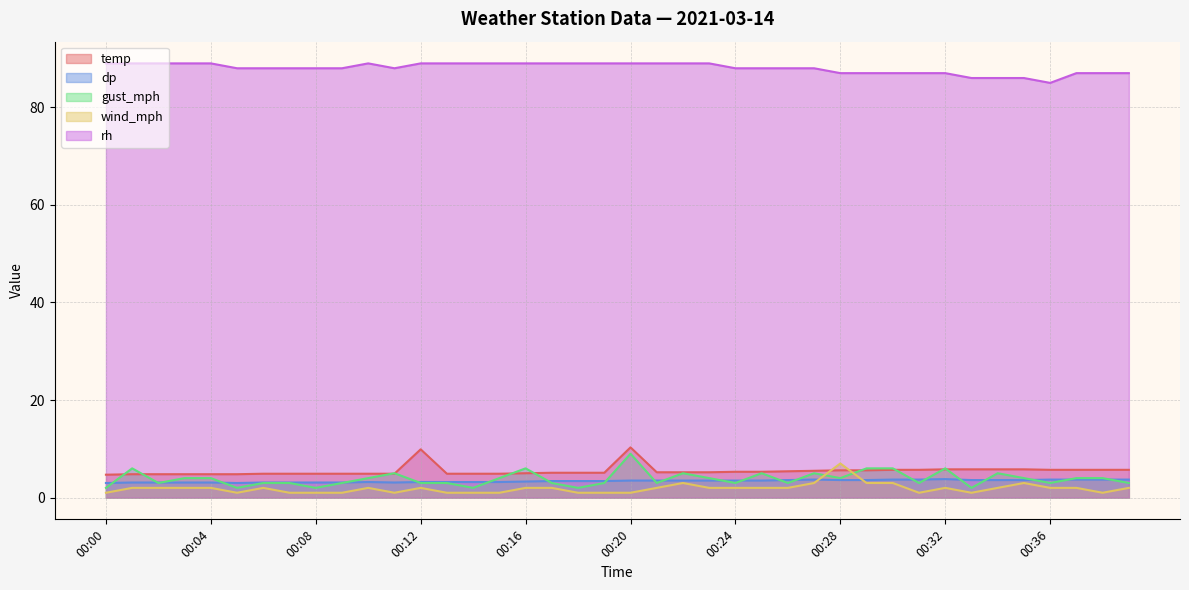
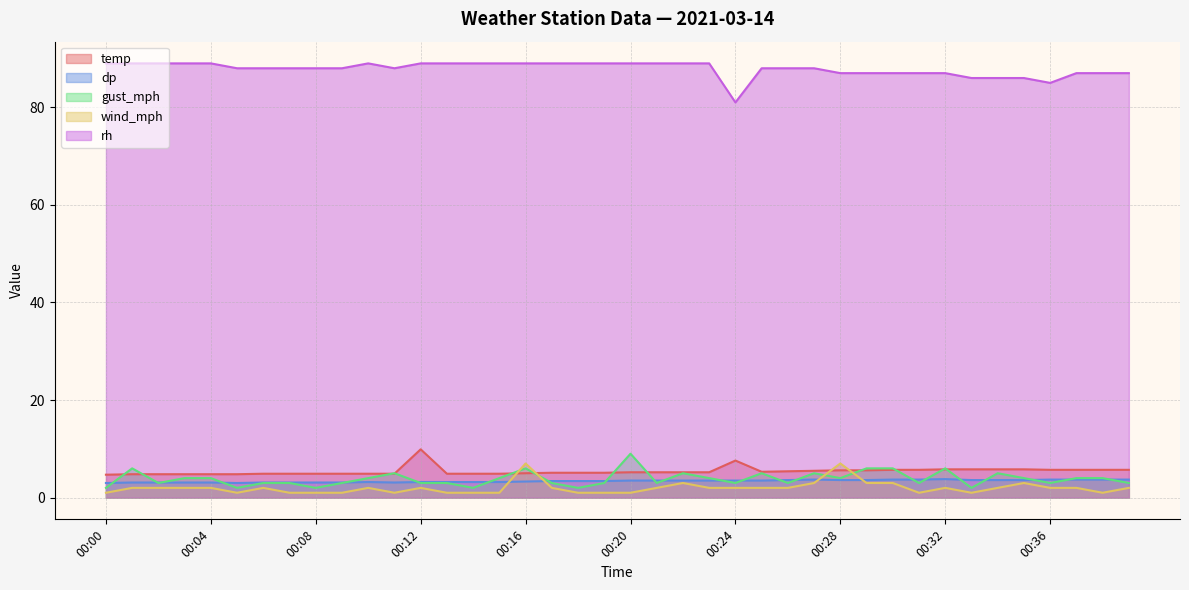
  {
    "temp": {
      "00:00": 5,
      "00:04": 5,
      "00:08": 5,
      "00:12": 10,
      "00:16": 5,
-     "00:20": 10,
-     "00:24": 5,
+     "00:20": 5,
+     "00:24": 8,
      "00:28": 6,
      "00:36": 6
    },
    "dp": {
      "00:00": 3,
      "00:04": 3,
      "00:08": 3,
      "00:16": 3,
      "00:20": 4,
      "00:32": 4,
      "00:36": 4
    },
    "gust_mph": {
      "00:00": 2,
      "00:04": 4,
      "00:08": 2,
      "00:16": 6,
      "00:20": 9,
      "00:36": 3
    },
    "wind_mph": {
      "00:00": 1,
      "00:04": 2,
      "00:08": 1,
      "00:12": 2,
-     "00:16": 2,
+     "00:16": 7,
      "00:20": 1,
      "00:24": 2,
      "00:28": 7,
      "00:32": 2,
      "00:36": 2
    },
    "rh": {
      "00:04": 89,
      "00:08": 88,
      "00:12": 89,
      "00:16": 89,
      "00:20": 89,
-     "00:24": 88,
+     "00:24": 81,
      "00:28": 87,
      "00:32": 87,
      "00:36": 85
    }
  }
